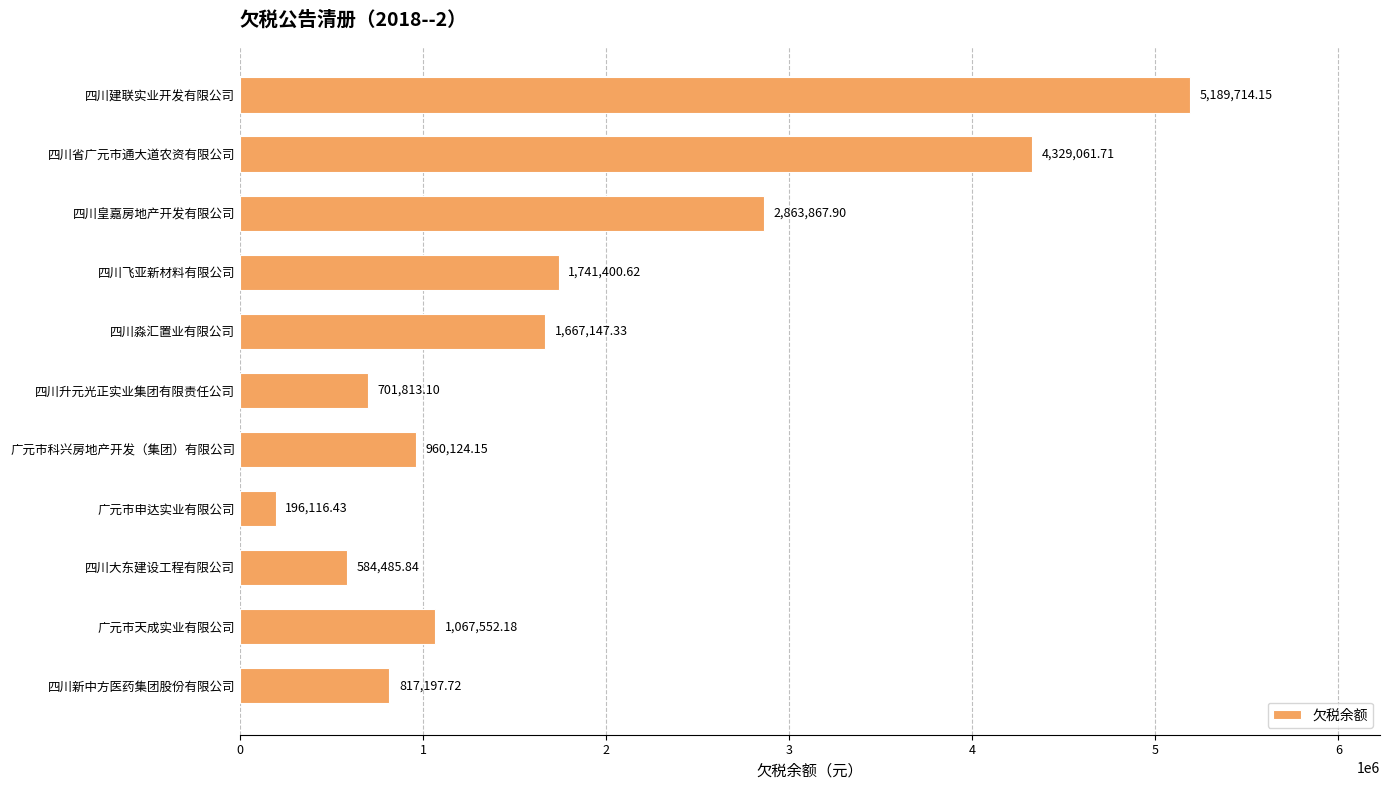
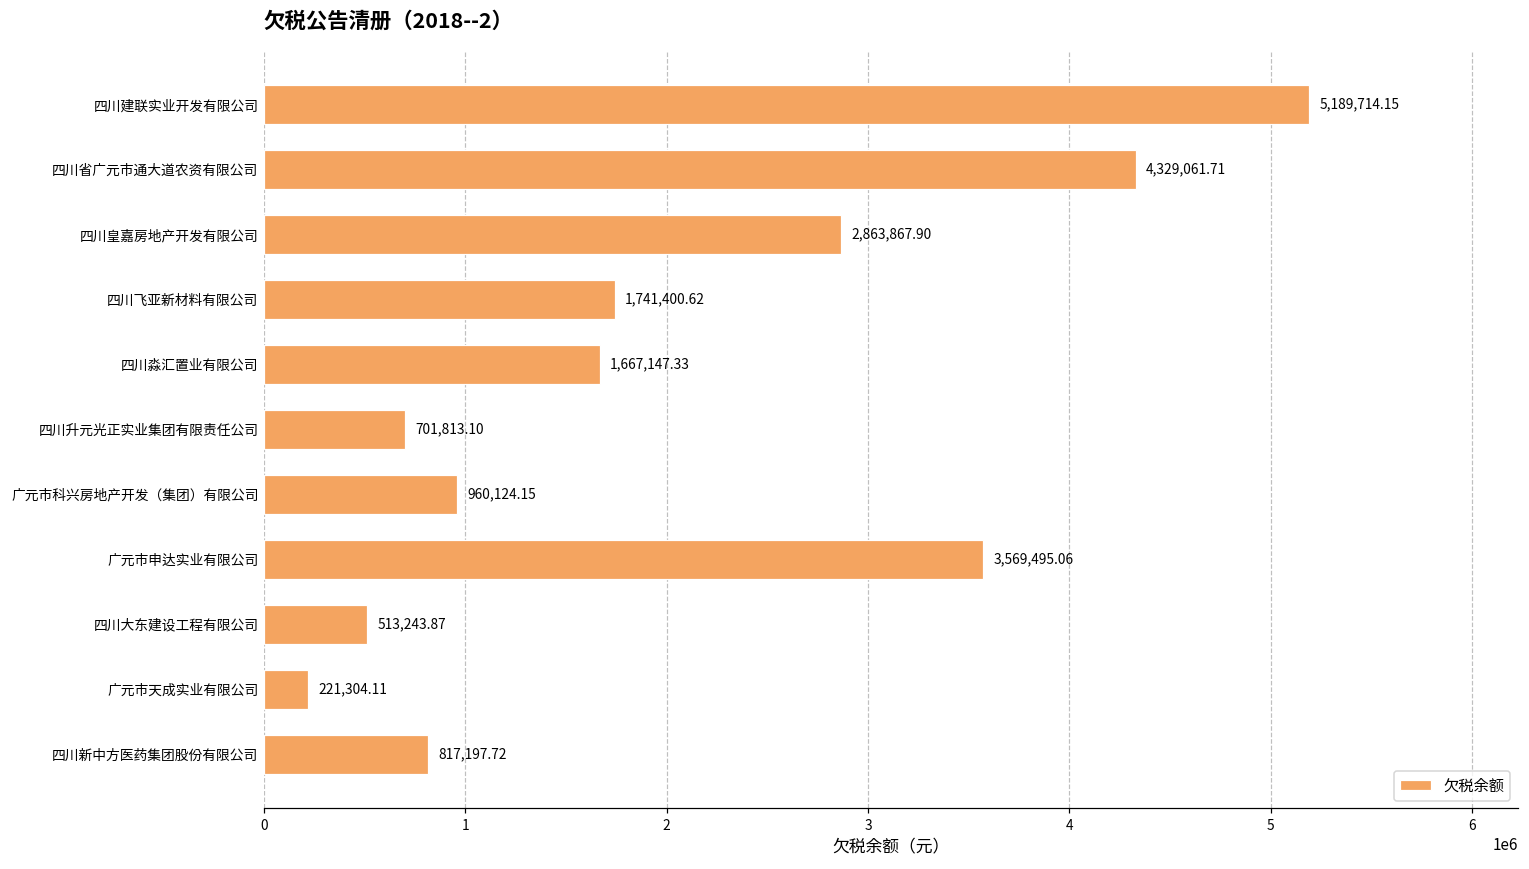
  {
    "四川建联实业开发有限公司": "5,189,714.15",
    "四川省广元市通大道农资有限公司": "4,329,061.71",
    "四川皇嘉房地产开发有限公司": "2,863,867.90",
    "四川飞亚新材料有限公司": "1,741,400.62",
    "四川淼汇置业有限公司": "1,667,147.33",
    "四川升元光正实业集团有限责任公司": "701,813.10",
    "广元市科兴房地产开发（集团）有限公司": "960,124.15",
-   "广元市申达实业有限公司": "196,116.43",
-   "四川大东建设工程有限公司": "584,485.84",
-   "广元市天成实业有限公司": "1,067,552.18",
+   "广元市申达实业有限公司": "3,569,495.06",
+   "四川大东建设工程有限公司": "513,243.87",
+   "广元市天成实业有限公司": "221,304.11",
    "四川新中方医药集团股份有限公司": "817,197.72"
  }
